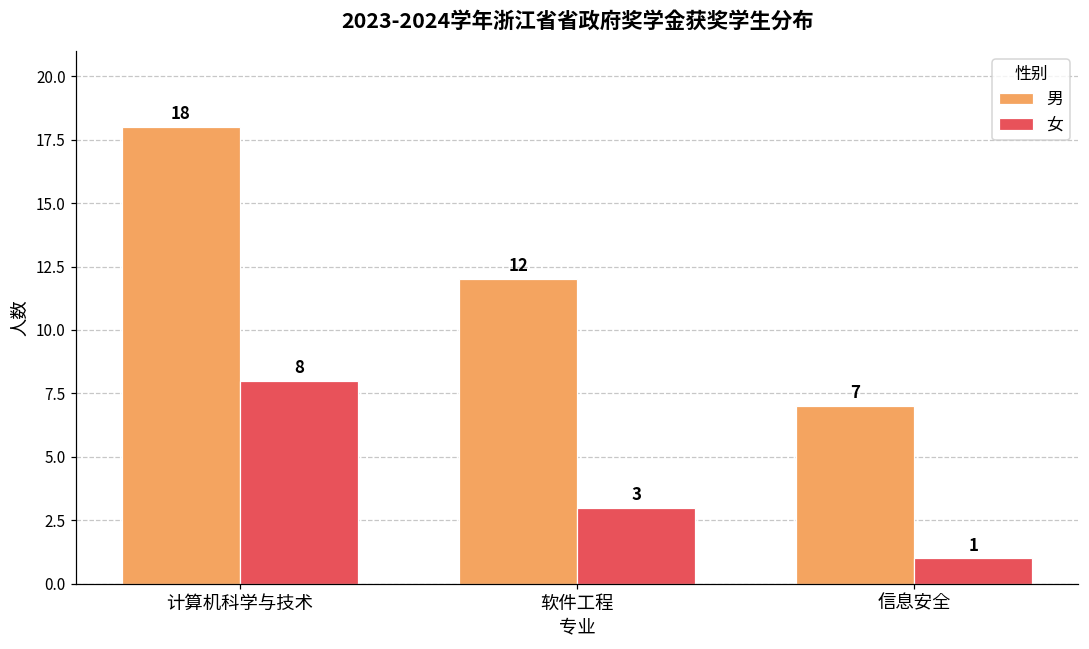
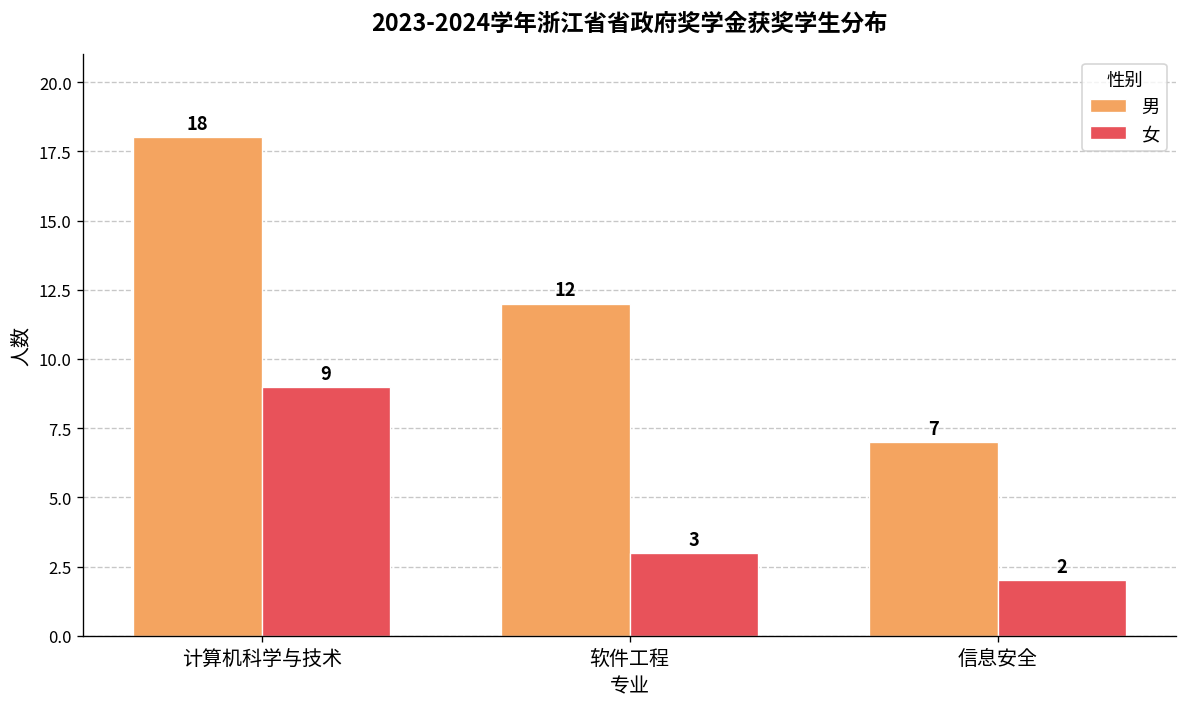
  {
    "男": {
      "计算机科学与技术": 18,
      "软件工程": 12,
      "信息安全": 7
    },
    "女": {
-     "计算机科学与技术": 8,
+     "计算机科学与技术": 9,
      "软件工程": 3,
-     "信息安全": 1
+     "信息安全": 2
    }
  }
